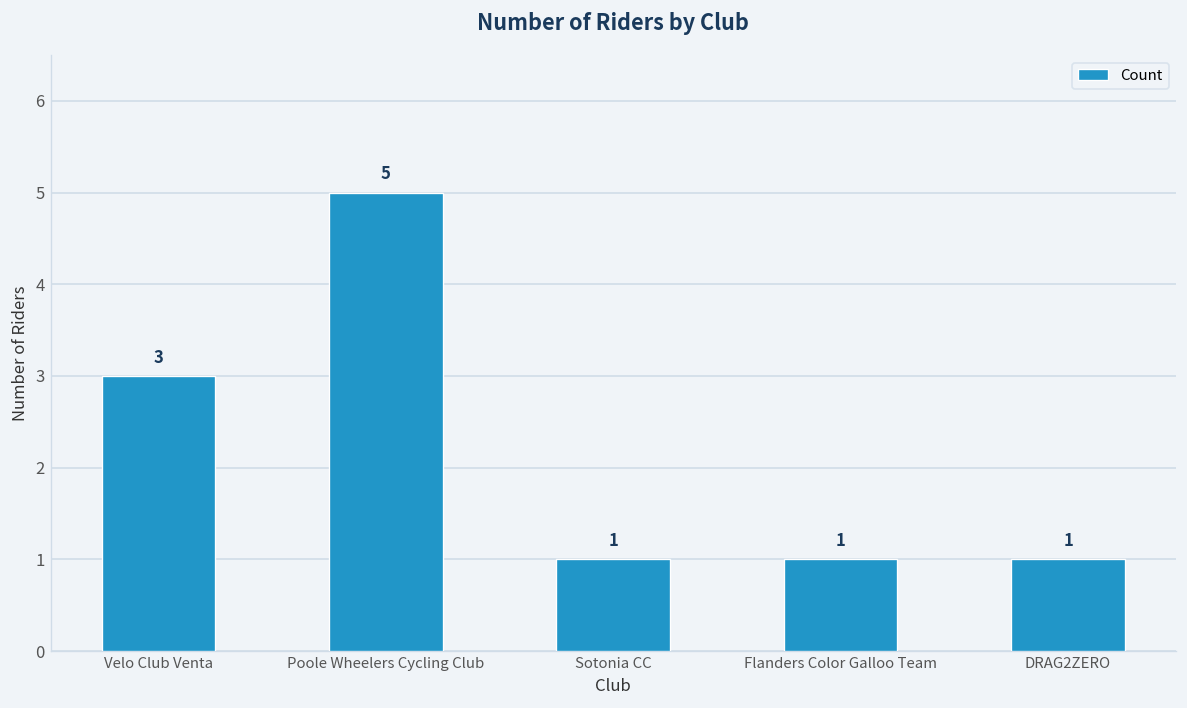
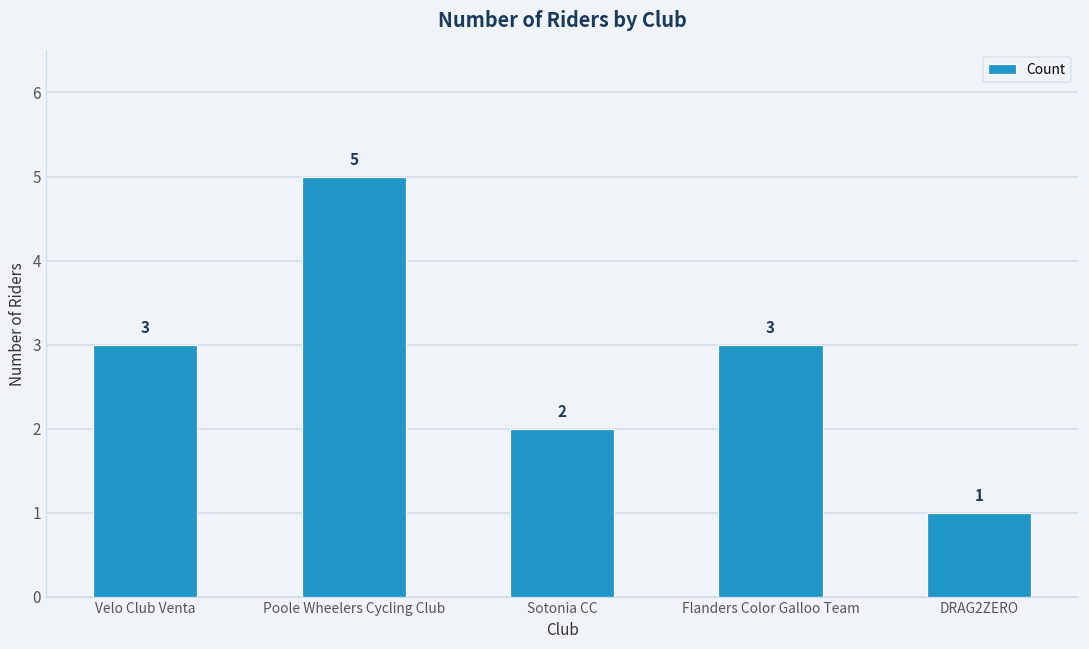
  {
    "Velo Club Venta": 3,
    "Poole Wheelers Cycling Club": 5,
-   "Sotonia CC": 1,
-   "Flanders Color Galloo Team": 1,
+   "Sotonia CC": 2,
+   "Flanders Color Galloo Team": 3,
    "DRAG2ZERO": 1
  }
